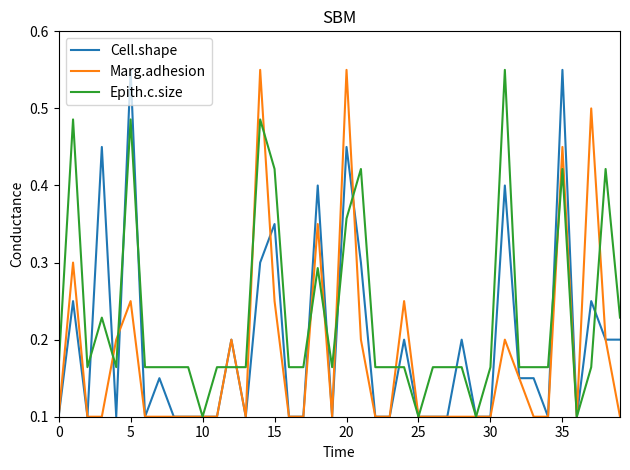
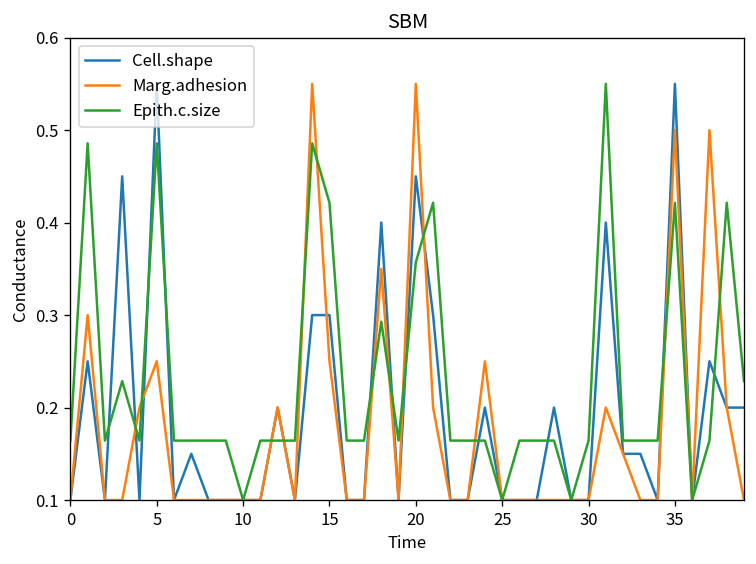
  {
    "Cell.shape": {
-     "15": 0.35,
+     "15": 0.30,
      "20": 0.45,
      "35": 0.55
    },
    "Marg.adhesion": {
      "5": 0.25,
      "15": 0.25,
      "20": 0.55,
-     "35": 0.45
+     "35": 0.50
    },
    "Epith.c.size": {
      "0": 0.16,
      "5": 0.49,
      "15": 0.42,
      "20": 0.36,
      "30": 0.16,
      "35": 0.42
    }
  }
